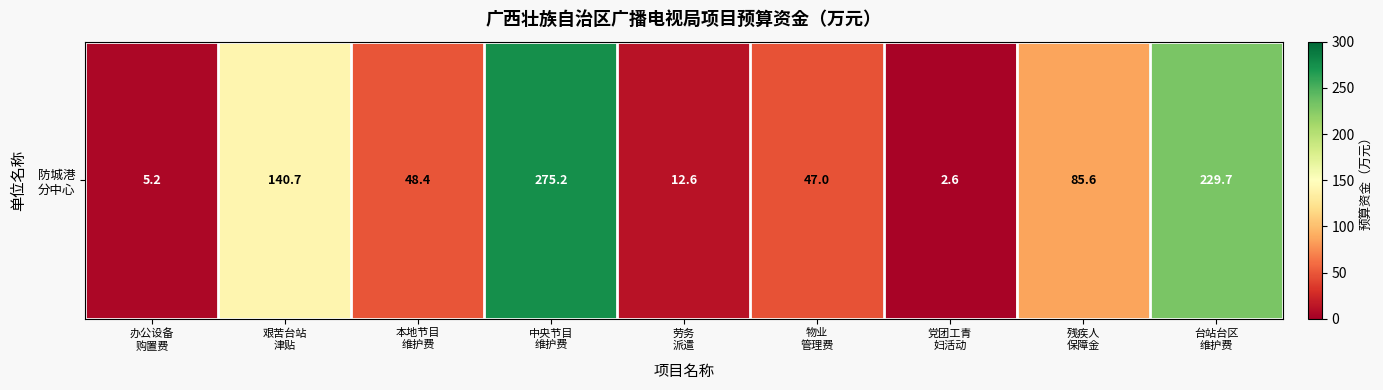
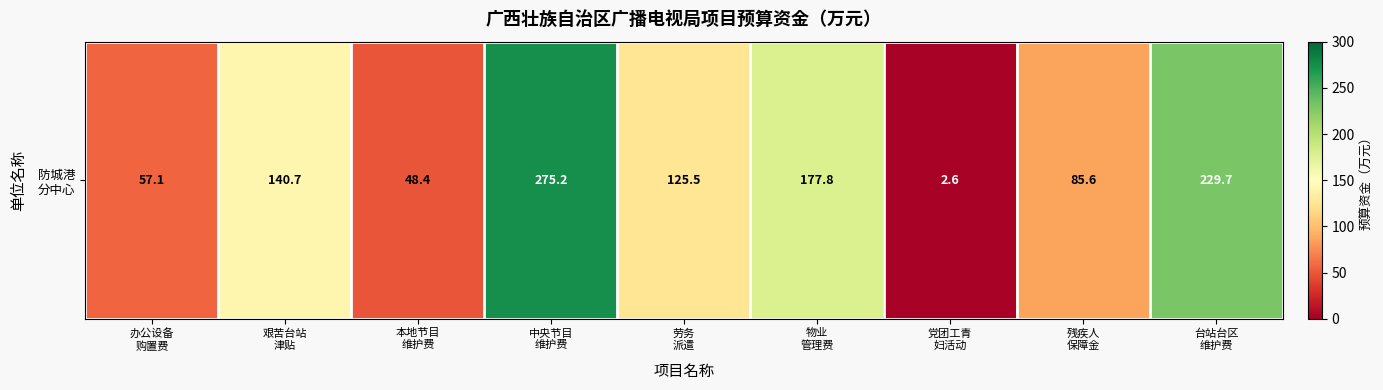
  {
    "防城港 分中心": {
-     "办公设备 购置费": 5.2,
+     "办公设备 购置费": 57.1,
      "艰苦台站 津贴": 140.7,
      "本地节目 维护费": 48.4,
      "中央节目 维护费": 275.2,
-     "劳务 派遣": 12.6,
-     "物业 管理费": 47.0,
+     "劳务 派遣": 125.5,
+     "物业 管理费": 177.8,
      "党团工青 妇活动": 2.6,
      "残疾人 保障金": 85.6,
      "台站台区 维护费": 229.7
    }
  }
